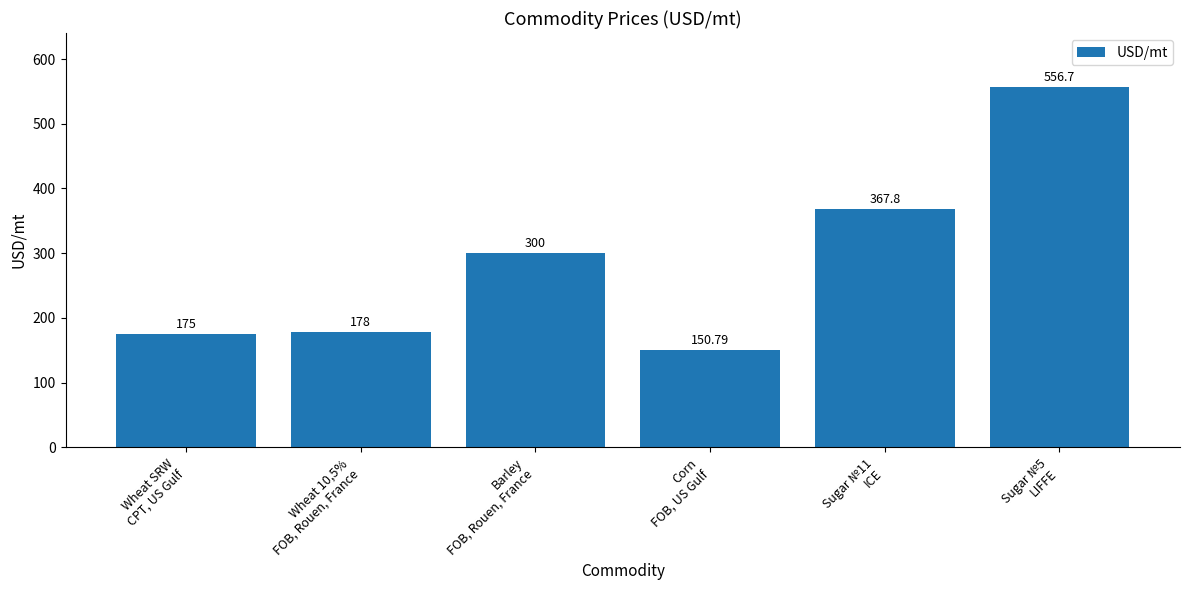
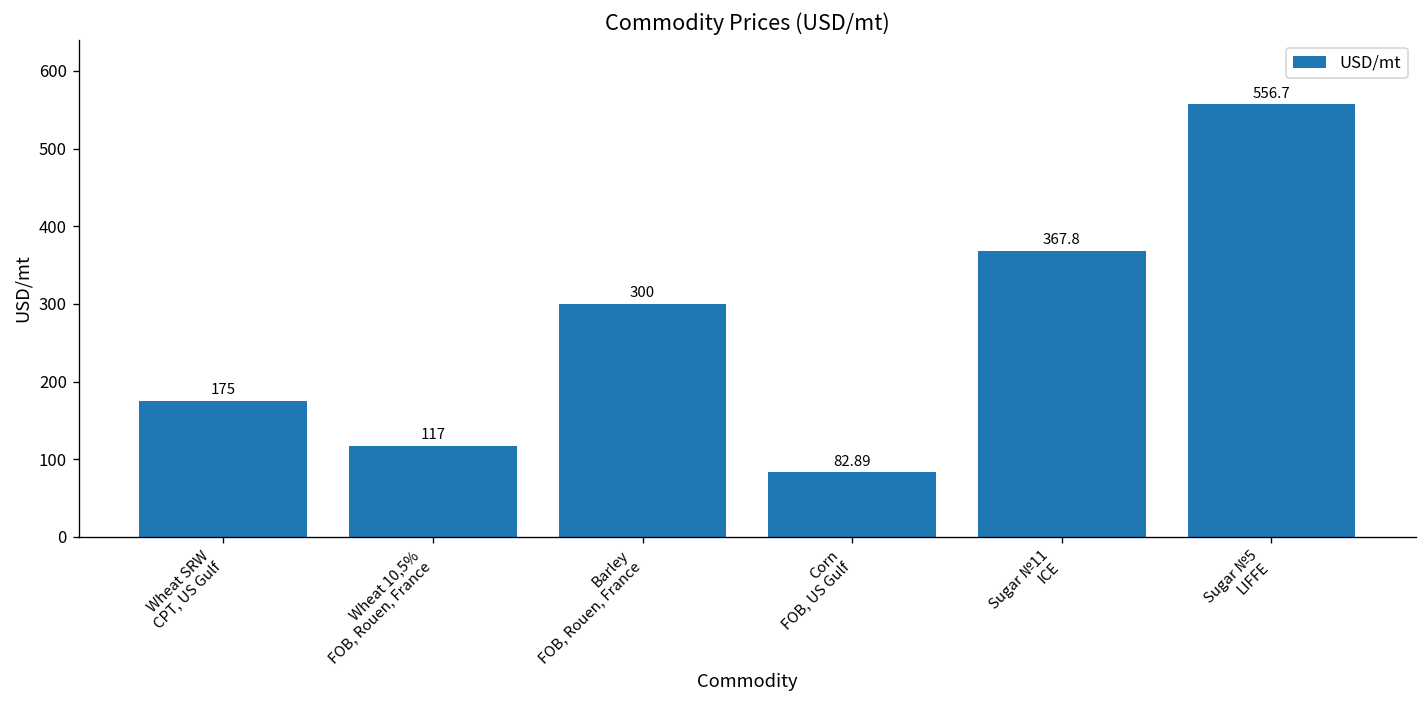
  {
    "Wheat SRW CPT, US Gulf": 175,
-   "Wheat 10,5% FOB, Rouen, France": 178,
+   "Wheat 10,5% FOB, Rouen, France": 117,
    "Barley FOB, Rouen, France": 300,
-   "Corn FOB, US Gulf": 150.79,
+   "Corn FOB, US Gulf": 82.89,
    "Sugar №11 ICE": 367.8,
    "Sugar №5 LIFFE": 556.7
  }
